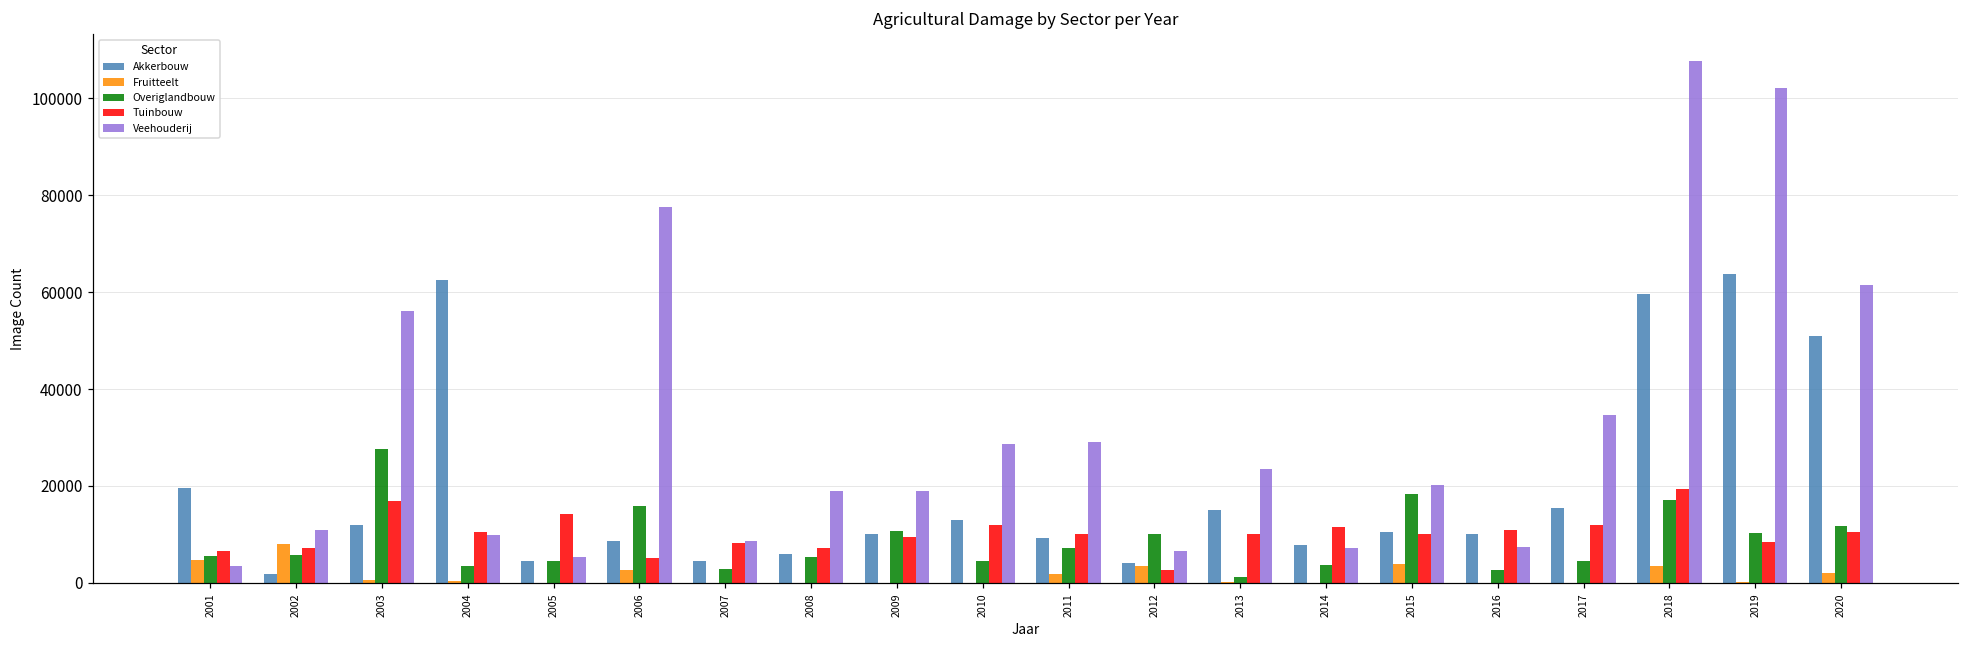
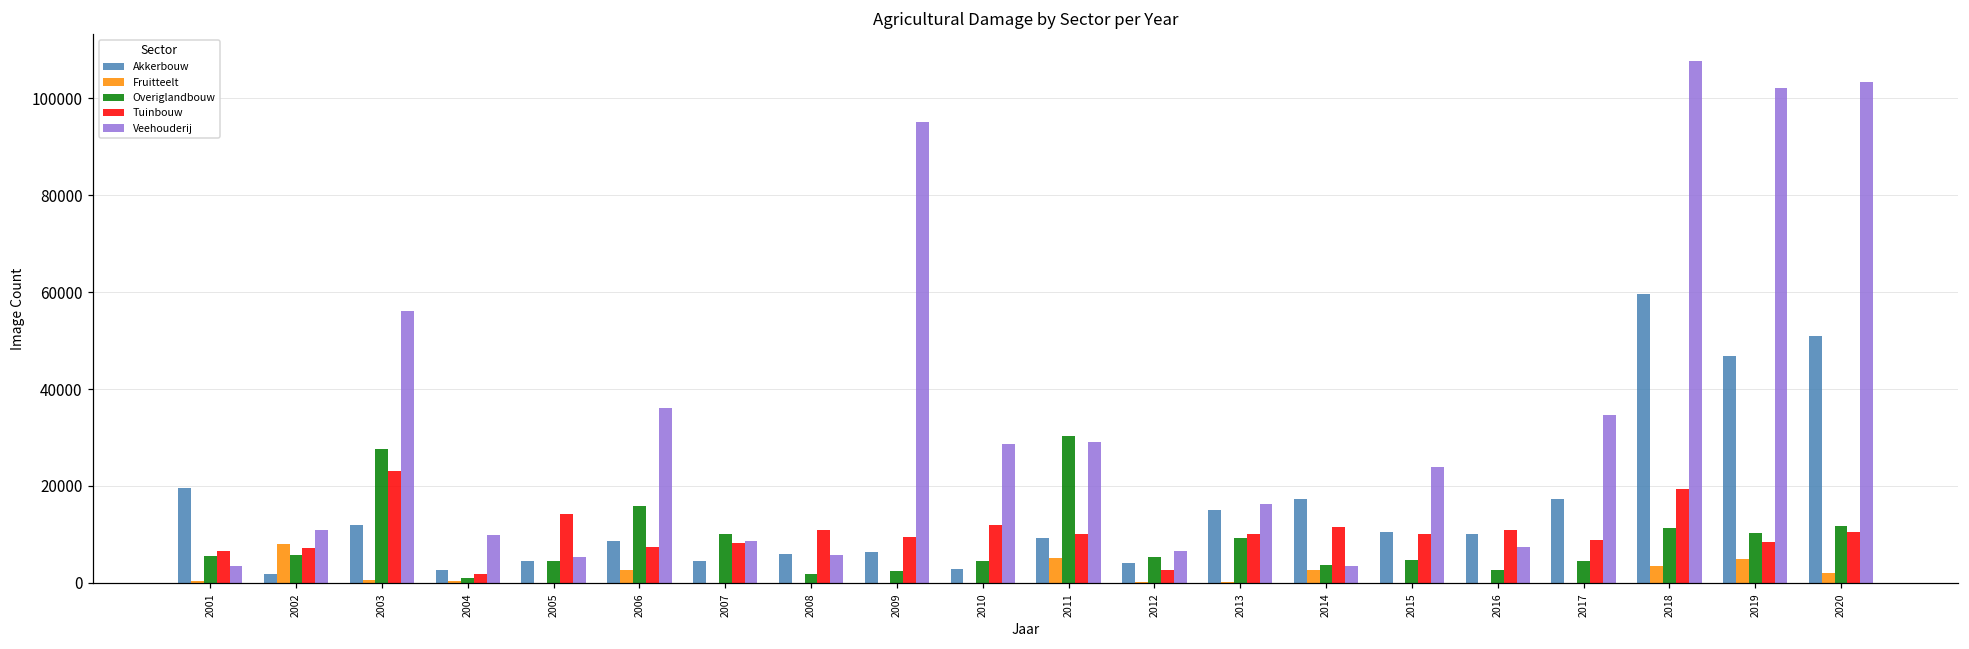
  {
    "Akkerbouw": {
      "2001": 20000,
      "2002": 2000,
      "2003": 12000,
-     "2004": 63000,
+     "2004": 3000,
      "2005": 4000,
      "2006": 9000,
      "2007": 5000,
      "2008": 6000,
-     "2009": 10000,
-     "2010": 13000,
+     "2009": 6000,
+     "2010": 3000,
      "2011": 9000,
      "2012": 4000,
      "2013": 15000,
-     "2014": 8000,
+     "2014": 17000,
      "2015": 11000,
      "2016": 10000,
-     "2017": 15000,
+     "2017": 17000,
      "2018": 60000,
-     "2019": 64000,
+     "2019": 47000,
      "2020": 51000
    },
    "Fruitteelt": {
-     "2001": 5000,
+     "2001": 0,
      "2002": 8000,
      "2003": 1000,
      "2006": 3000,
-     "2011": 2000,
-     "2012": 3000,
-     "2014": 0,
-     "2015": 4000,
+     "2011": 5000,
+     "2012": 0,
+     "2014": 3000,
+     "2015": 0,
      "2016": 0,
      "2018": 3000,
-     "2019": 0,
+     "2019": 5000,
      "2020": 2000
    },
    "Overiglandbouw": {
      "2001": 6000,
      "2002": 6000,
      "2003": 28000,
-     "2004": 3000,
+     "2004": 1000,
      "2005": 4000,
      "2006": 16000,
-     "2007": 3000,
-     "2008": 5000,
-     "2009": 11000,
+     "2007": 10000,
+     "2008": 2000,
+     "2009": 3000,
      "2010": 5000,
-     "2011": 7000,
-     "2012": 10000,
-     "2013": 1000,
+     "2011": 30000,
+     "2012": 5000,
+     "2013": 9000,
      "2014": 4000,
-     "2015": 18000,
+     "2015": 5000,
      "2016": 3000,
      "2017": 4000,
-     "2018": 17000,
+     "2018": 11000,
      "2019": 10000,
      "2020": 12000
    },
    "Tuinbouw": {
      "2001": 7000,
      "2002": 7000,
-     "2003": 17000,
-     "2004": 11000,
+     "2003": 23000,
+     "2004": 2000,
      "2005": 14000,
-     "2006": 5000,
+     "2006": 7000,
      "2007": 8000,
-     "2008": 7000,
+     "2008": 11000,
      "2009": 9000,
      "2010": 12000,
      "2011": 10000,
      "2012": 3000,
      "2013": 10000,
      "2014": 11000,
      "2015": 10000,
      "2016": 11000,
-     "2017": 12000,
+     "2017": 9000,
      "2018": 19000,
      "2019": 8000,
      "2020": 10000
    },
    "Veehouderij": {
      "2001": 3000,
      "2002": 11000,
      "2003": 56000,
      "2004": 10000,
      "2005": 5000,
-     "2006": 78000,
+     "2006": 36000,
      "2007": 9000,
-     "2008": 19000,
-     "2009": 19000,
+     "2008": 6000,
+     "2009": 95000,
      "2010": 29000,
      "2011": 29000,
      "2012": 7000,
-     "2013": 24000,
-     "2014": 7000,
-     "2015": 20000,
+     "2013": 16000,
+     "2014": 3000,
+     "2015": 24000,
      "2016": 7000,
      "2017": 35000,
      "2018": 108000,
      "2019": 102000,
-     "2020": 62000
+     "2020": 103000
    }
  }
